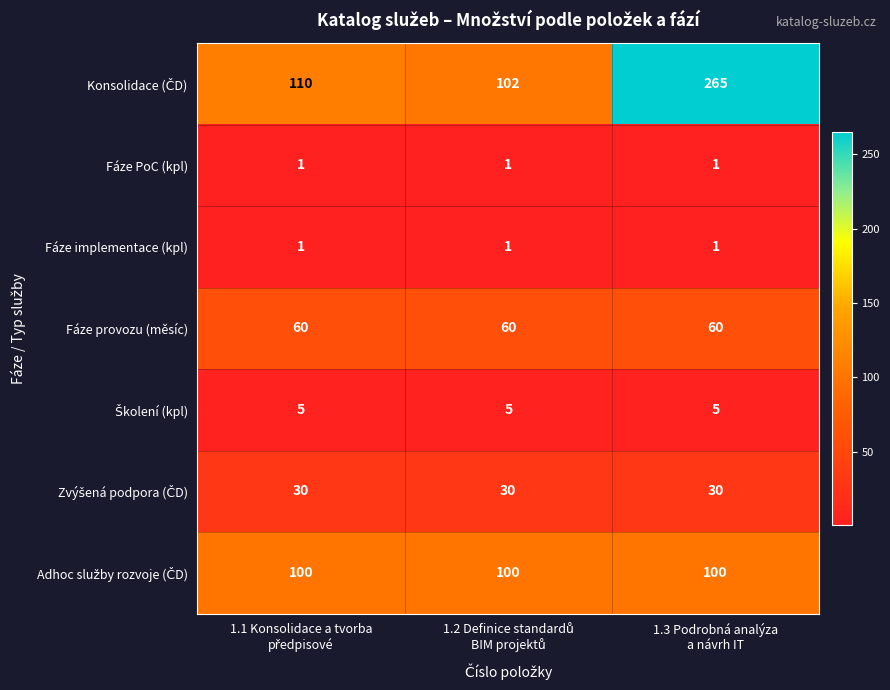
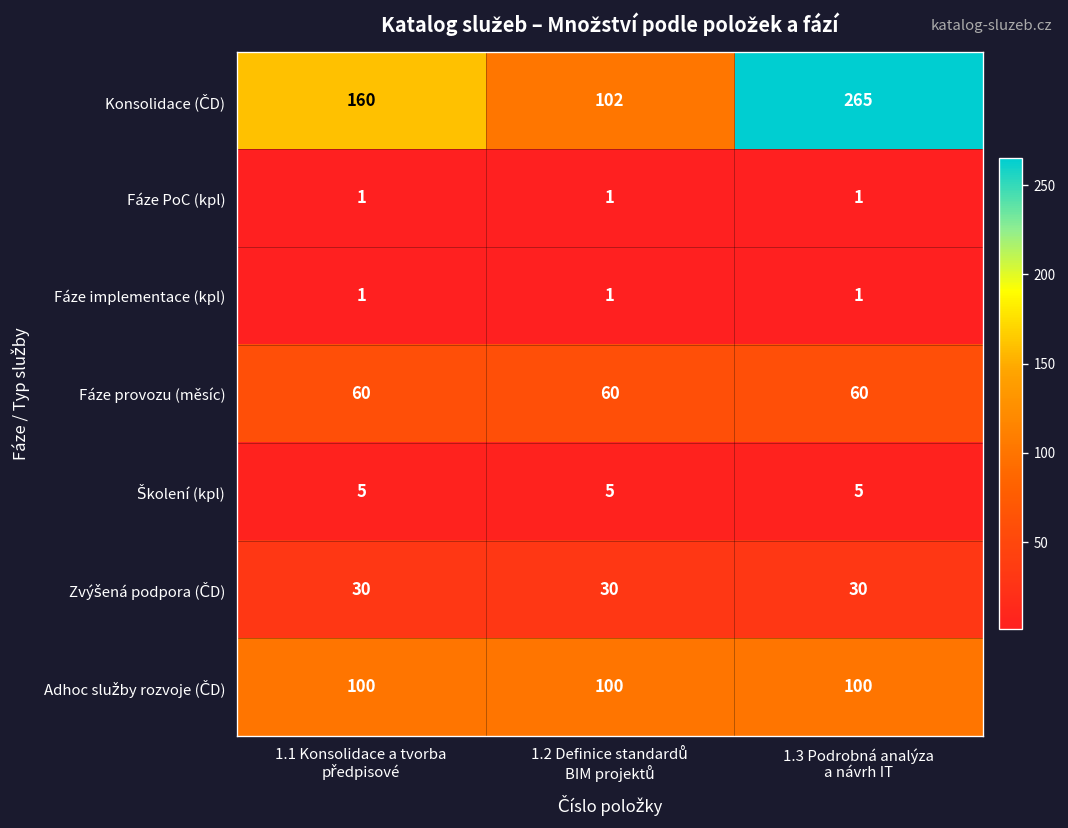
  {
    "Konsolidace (ČD)": {
-     "1.1 Konsolidace a tvorba předpisové": 110,
+     "1.1 Konsolidace a tvorba předpisové": 160,
      "1.2 Definice standardů BIM projektů": 102,
      "1.3 Podrobná analýza a návrh IT": 265
    },
    "Fáze PoC (kpl)": {
      "1.1 Konsolidace a tvorba předpisové": 1,
      "1.2 Definice standardů BIM projektů": 1,
      "1.3 Podrobná analýza a návrh IT": 1
    },
    "Fáze implementace (kpl)": {
      "1.1 Konsolidace a tvorba předpisové": 1,
      "1.2 Definice standardů BIM projektů": 1,
      "1.3 Podrobná analýza a návrh IT": 1
    },
    "Fáze provozu (měsíc)": {
      "1.1 Konsolidace a tvorba předpisové": 60,
      "1.2 Definice standardů BIM projektů": 60,
      "1.3 Podrobná analýza a návrh IT": 60
    },
    "Školení (kpl)": {
      "1.1 Konsolidace a tvorba předpisové": 5,
      "1.2 Definice standardů BIM projektů": 5,
      "1.3 Podrobná analýza a návrh IT": 5
    },
    "Zvýšená podpora (ČD)": {
      "1.1 Konsolidace a tvorba předpisové": 30,
      "1.2 Definice standardů BIM projektů": 30,
      "1.3 Podrobná analýza a návrh IT": 30
    },
    "Adhoc služby rozvoje (ČD)": {
      "1.1 Konsolidace a tvorba předpisové": 100,
      "1.2 Definice standardů BIM projektů": 100,
      "1.3 Podrobná analýza a návrh IT": 100
    }
  }
